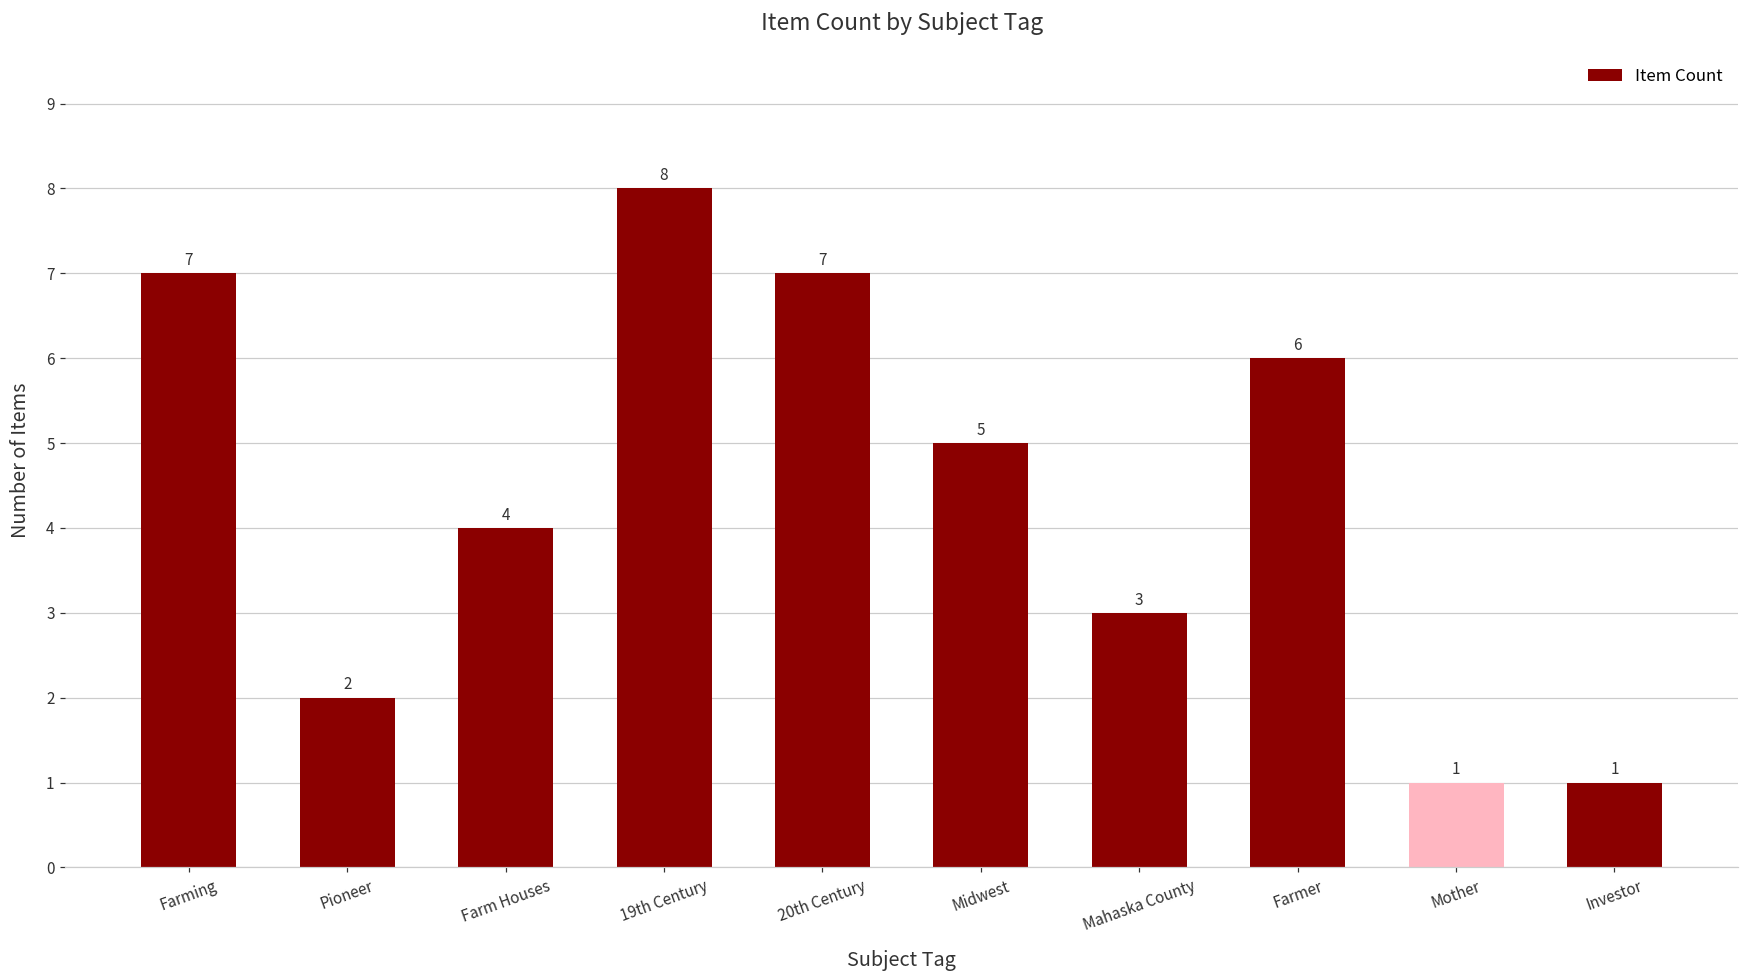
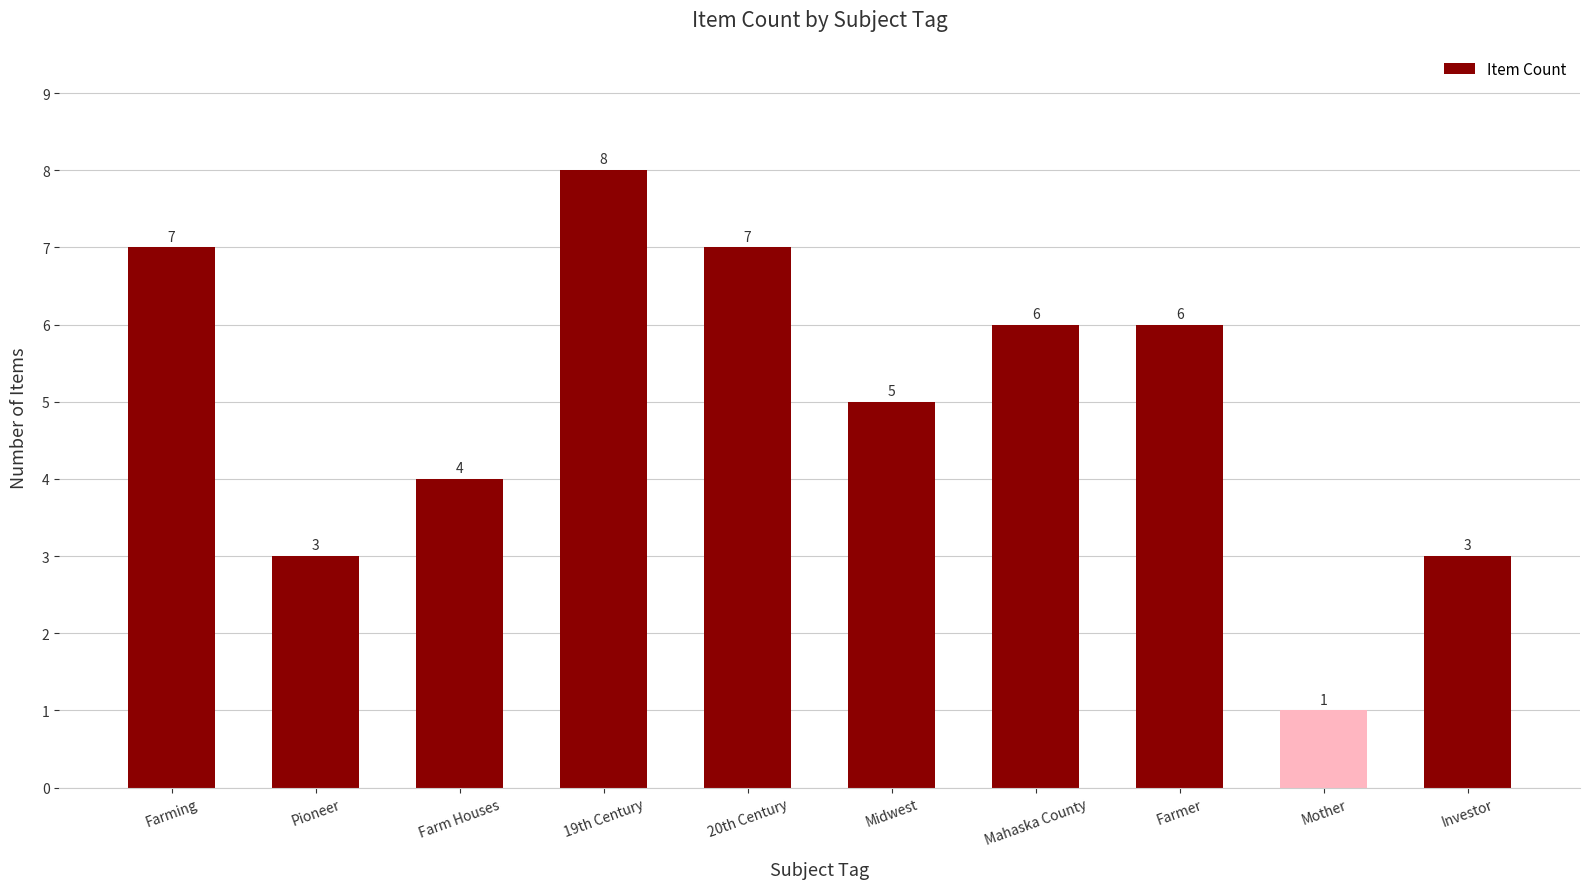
  {
    "Farming": 7,
-   "Pioneer": 2,
+   "Pioneer": 3,
    "Farm Houses": 4,
    "19th Century": 8,
    "20th Century": 7,
    "Midwest": 5,
-   "Mahaska County": 3,
+   "Mahaska County": 6,
    "Farmer": 6,
    "Mother": 1,
-   "Investor": 1
+   "Investor": 3
  }
